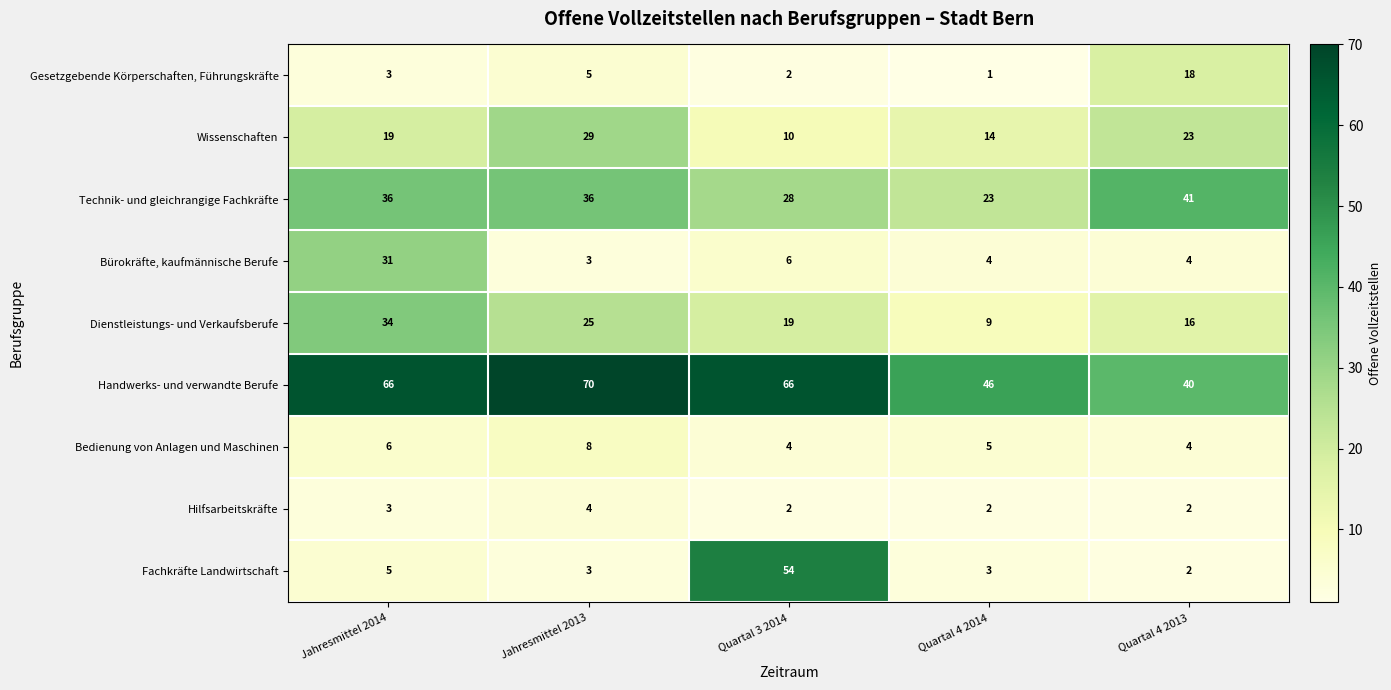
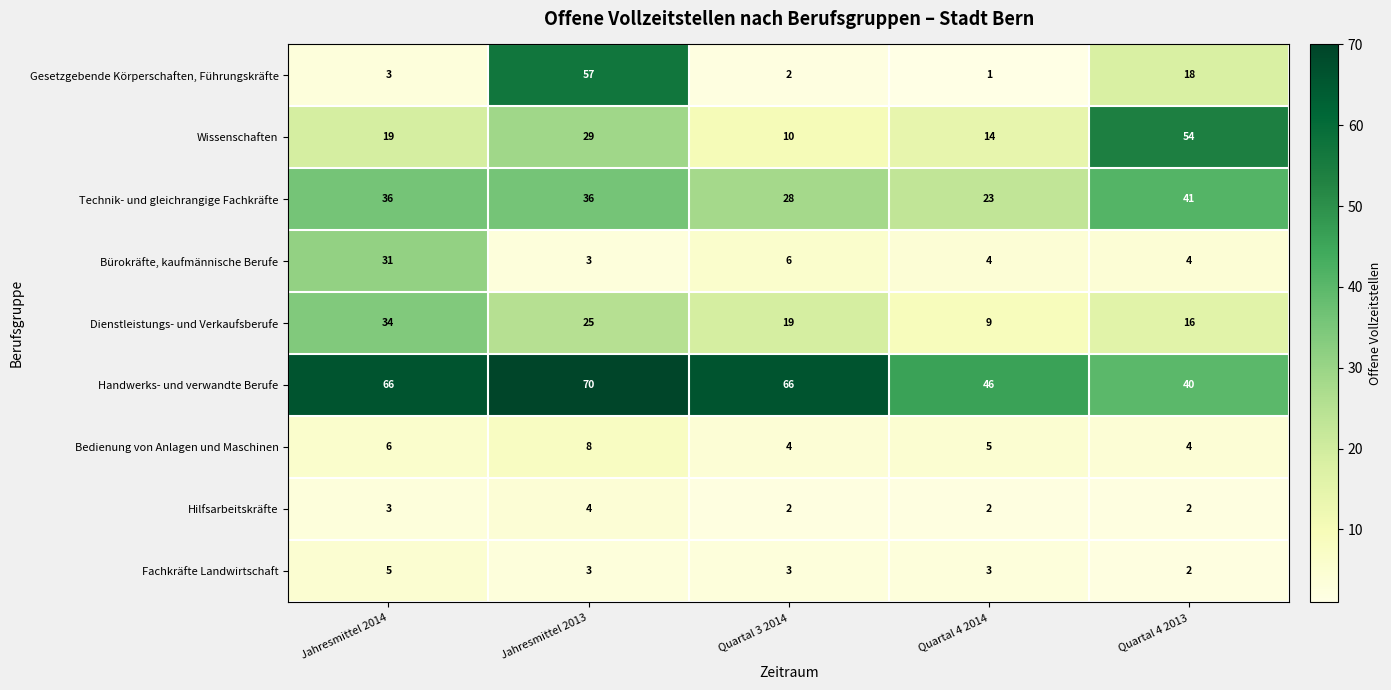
  {
    "Gesetzgebende Körperschaften, Führungskräfte": {
      "Jahresmittel 2014": 3,
-     "Jahresmittel 2013": 5,
+     "Jahresmittel 2013": 57,
      "Quartal 3 2014": 2,
      "Quartal 4 2014": 1,
      "Quartal 4 2013": 18
    },
    "Wissenschaften": {
      "Jahresmittel 2014": 19,
      "Jahresmittel 2013": 29,
      "Quartal 3 2014": 10,
      "Quartal 4 2014": 14,
-     "Quartal 4 2013": 23
+     "Quartal 4 2013": 54
    },
    "Technik- und gleichrangige Fachkräfte": {
      "Jahresmittel 2014": 36,
      "Jahresmittel 2013": 36,
      "Quartal 3 2014": 28,
      "Quartal 4 2014": 23,
      "Quartal 4 2013": 41
    },
    "Bürokräfte, kaufmännische Berufe": {
      "Jahresmittel 2014": 31,
      "Jahresmittel 2013": 3,
      "Quartal 3 2014": 6,
      "Quartal 4 2014": 4,
      "Quartal 4 2013": 4
    },
    "Dienstleistungs- und Verkaufsberufe": {
      "Jahresmittel 2014": 34,
      "Jahresmittel 2013": 25,
      "Quartal 3 2014": 19,
      "Quartal 4 2014": 9,
      "Quartal 4 2013": 16
    },
    "Handwerks- und verwandte Berufe": {
      "Jahresmittel 2014": 66,
      "Jahresmittel 2013": 70,
      "Quartal 3 2014": 66,
      "Quartal 4 2014": 46,
      "Quartal 4 2013": 40
    },
    "Bedienung von Anlagen und Maschinen": {
      "Jahresmittel 2014": 6,
      "Jahresmittel 2013": 8,
      "Quartal 3 2014": 4,
      "Quartal 4 2014": 5,
      "Quartal 4 2013": 4
    },
    "Hilfsarbeitskräfte": {
      "Jahresmittel 2014": 3,
      "Jahresmittel 2013": 4,
      "Quartal 3 2014": 2,
      "Quartal 4 2014": 2,
      "Quartal 4 2013": 2
    },
    "Fachkräfte Landwirtschaft": {
      "Jahresmittel 2014": 5,
      "Jahresmittel 2013": 3,
-     "Quartal 3 2014": 54,
+     "Quartal 3 2014": 3,
      "Quartal 4 2014": 3,
      "Quartal 4 2013": 2
    }
  }
